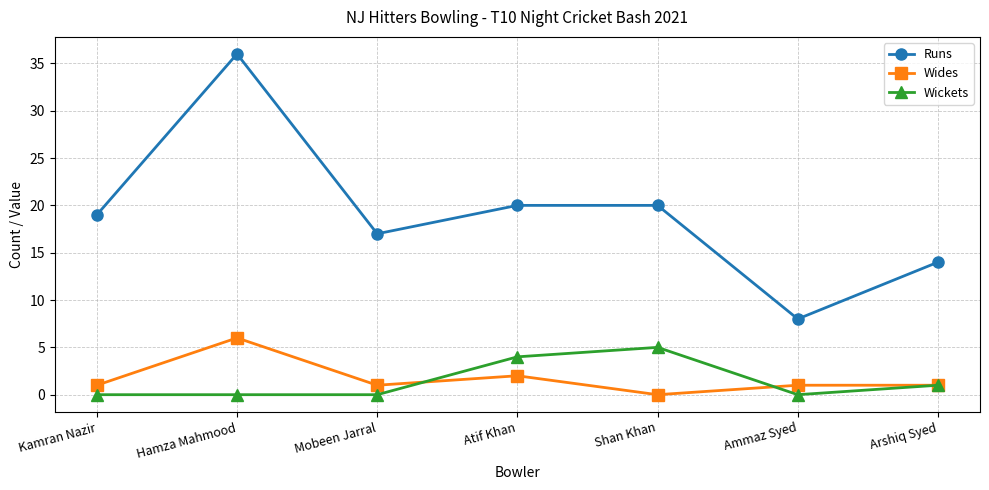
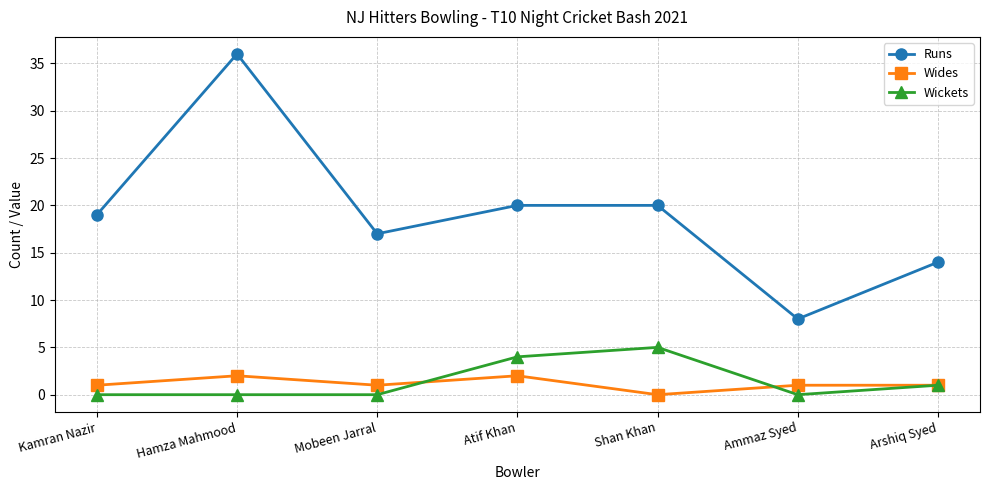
  {
    "Runs": {
      "Kamran Nazir": 19,
      "Hamza Mahmood": 36,
      "Mobeen Jarral": 17,
      "Atif Khan": 20,
      "Shan Khan": 20,
      "Ammaz Syed": 8,
      "Arshiq Syed": 14
    },
    "Wides": {
      "Kamran Nazir": 1,
-     "Hamza Mahmood": 6,
+     "Hamza Mahmood": 2,
      "Mobeen Jarral": 1,
      "Atif Khan": 2,
      "Shan Khan": 0,
      "Ammaz Syed": 1
    },
    "Wickets": {
      "Kamran Nazir": 0,
      "Hamza Mahmood": 0,
      "Mobeen Jarral": 0,
      "Atif Khan": 4,
      "Shan Khan": 5,
      "Ammaz Syed": 0
    }
  }
